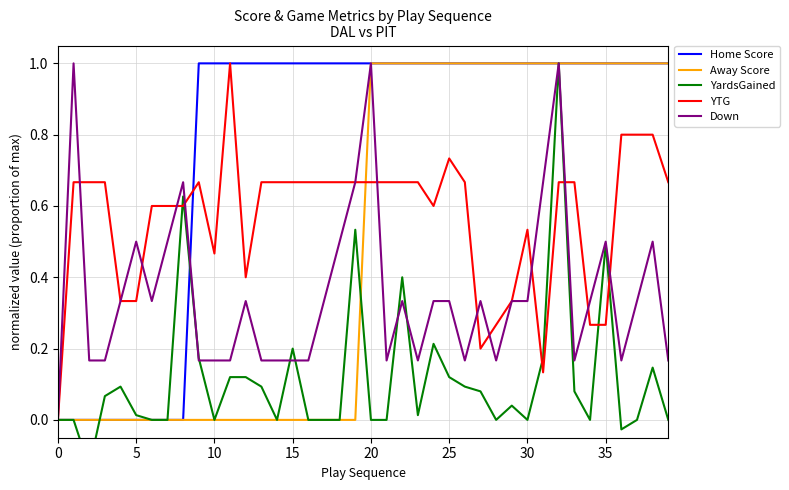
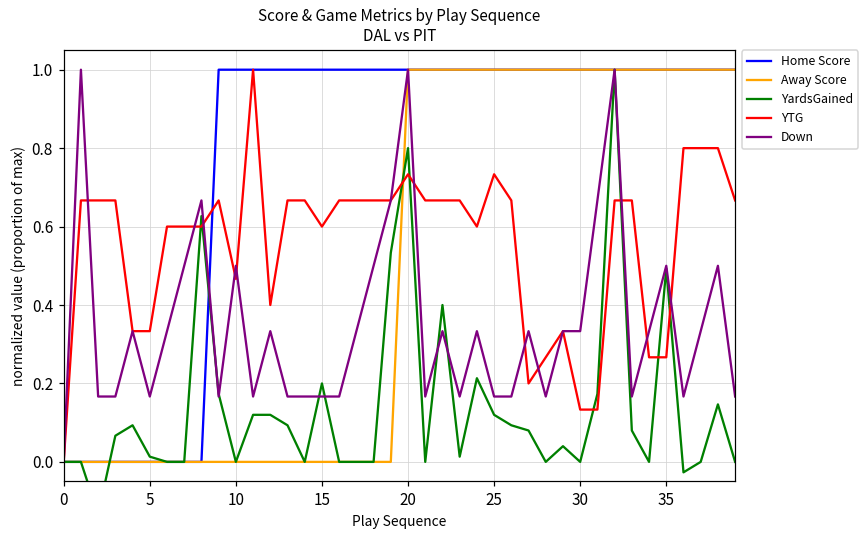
  {
    "Home Score": {
      "10": 1.00,
      "15": 1.00
    },
    "Away Score": {
      "15": 0.00
    },
    "YardsGained": {
      "5": 0.01,
      "15": 0.20,
-     "20": 0.00,
+     "20": 0.80,
      "25": 0.12,
      "30": 0.00
    },
    "YTG": {
      "5": 0.33,
      "10": 0.47,
-     "15": 0.67,
-     "20": 0.67,
+     "15": 0.60,
+     "20": 0.73,
      "25": 0.73,
-     "30": 0.53,
+     "30": 0.13,
      "35": 0.27
    },
    "Down": {
-     "5": 0.50,
-     "10": 0.17,
+     "5": 0.17,
+     "10": 0.50,
      "15": 0.17,
-     "25": 0.33,
+     "25": 0.17,
      "30": 0.33
    }
  }
